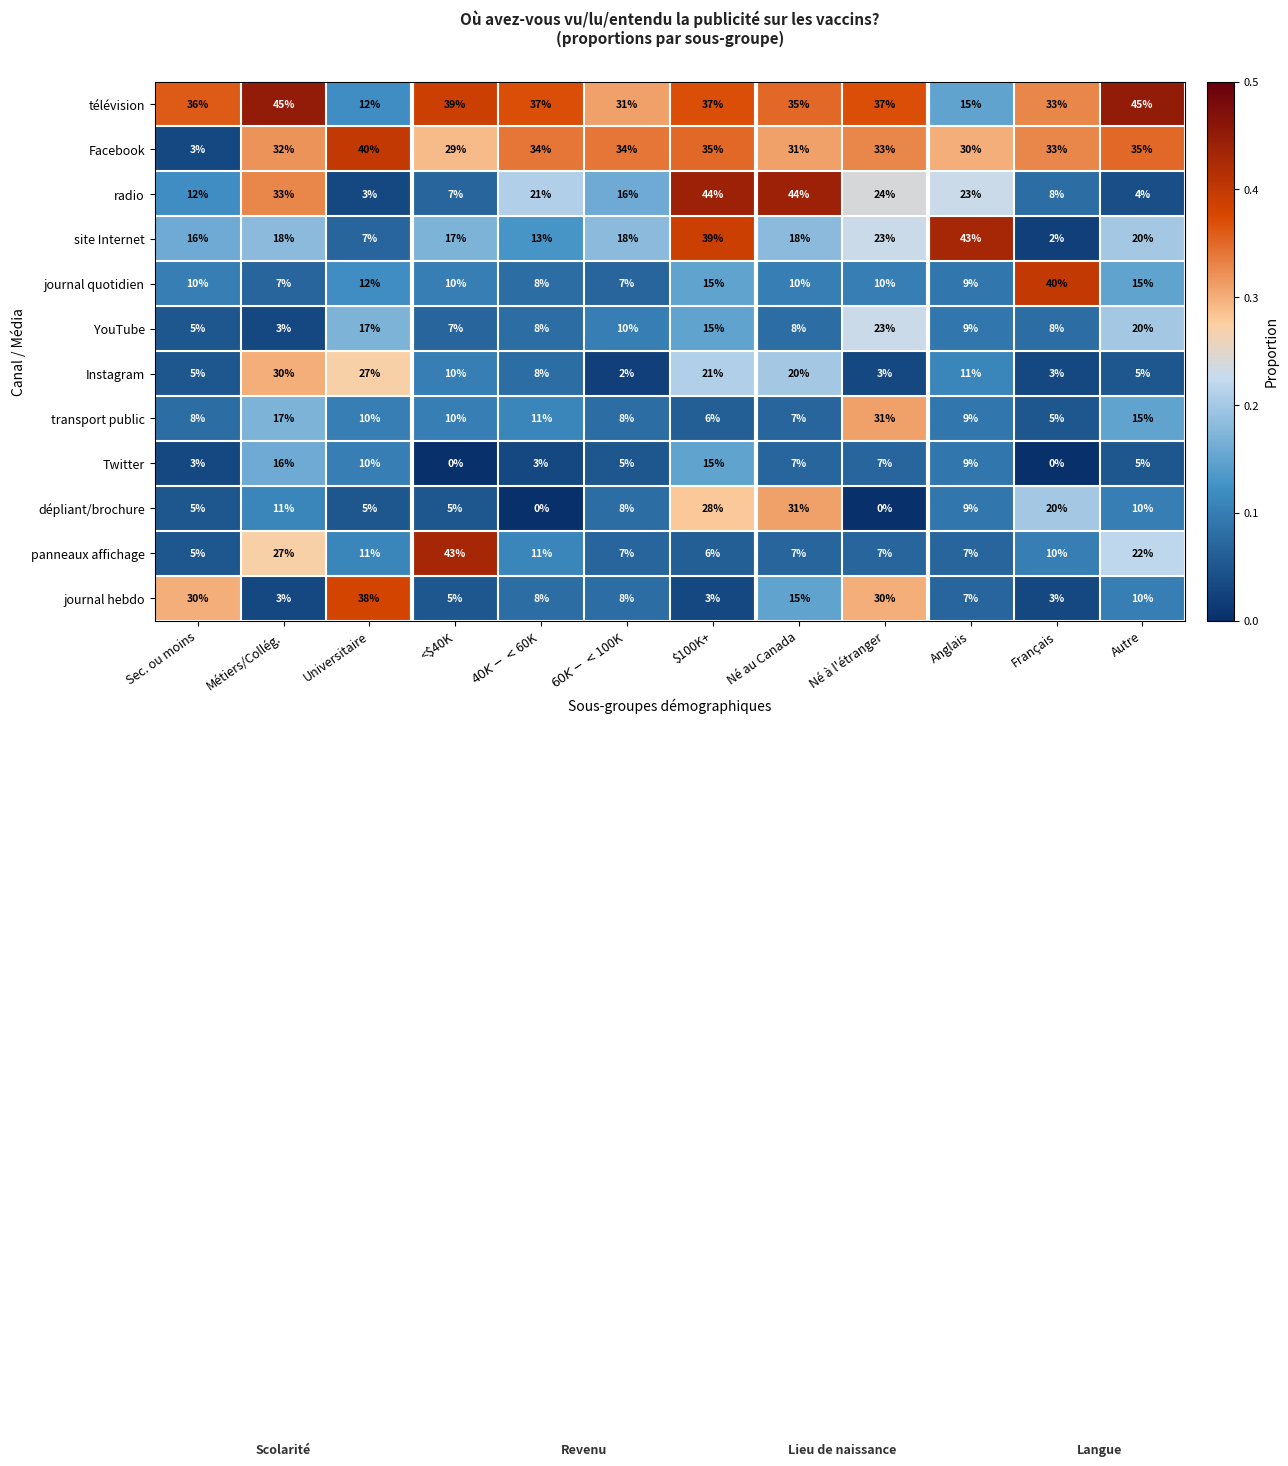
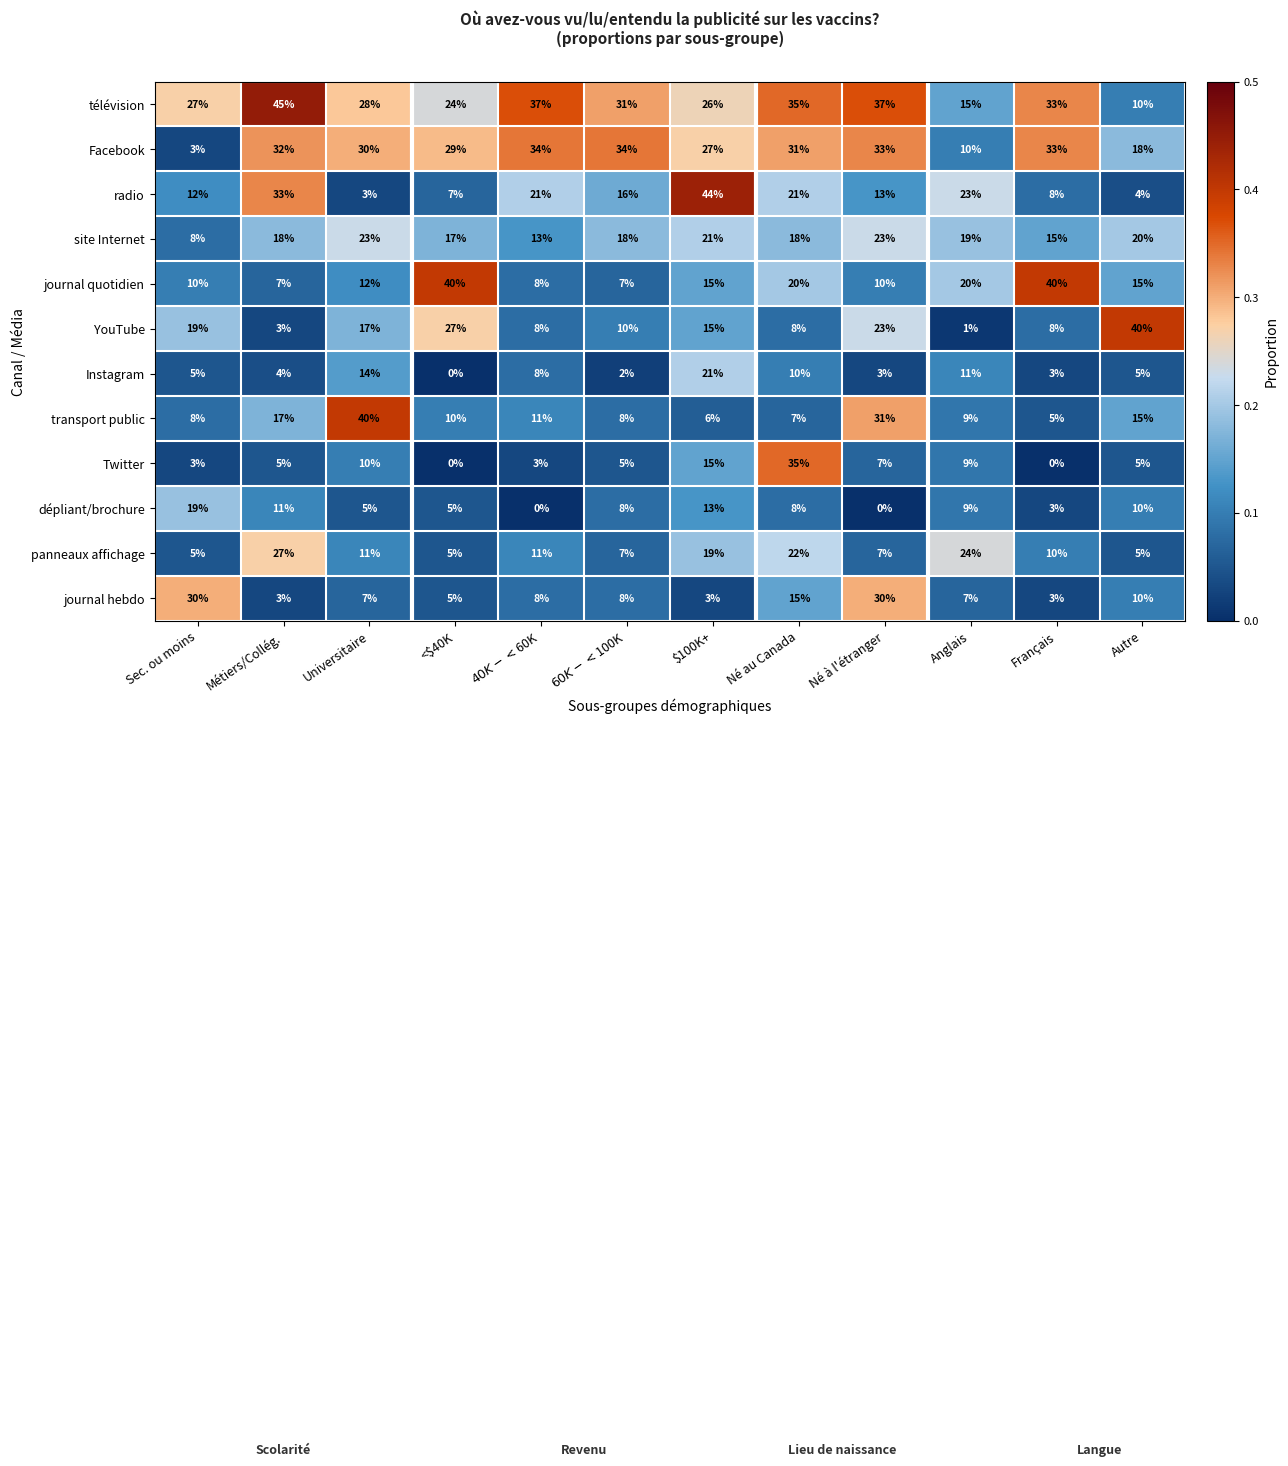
  {
    "télévision": {
-     "Sec. ou moins": "36%",
+     "Sec. ou moins": "27%",
      "Métiers/Collég.": "45%",
-     "Universitaire": "12%",
-     "<$40K": "39%",
-     "$100K+": "37%",
+     "Universitaire": "28%",
+     "<$40K": "24%",
+     "$100K+": "26%",
      "Né au Canada": "35%",
      "Né à l'étranger": "37%",
      "Anglais": "15%",
      "Français": "33%",
-     "Autre": "45%"
+     "Autre": "10%"
    },
    "Facebook": {
      "Sec. ou moins": "3%",
      "Métiers/Collég.": "32%",
-     "Universitaire": "40%",
+     "Universitaire": "30%",
      "<$40K": "29%",
-     "$100K+": "35%",
+     "$100K+": "27%",
      "Né au Canada": "31%",
      "Né à l'étranger": "33%",
-     "Anglais": "30%",
+     "Anglais": "10%",
      "Français": "33%",
-     "Autre": "35%"
+     "Autre": "18%"
    },
    "radio": {
      "Sec. ou moins": "12%",
      "Métiers/Collég.": "33%",
      "Universitaire": "3%",
      "<$40K": "7%",
      "$100K+": "44%",
-     "Né au Canada": "44%",
-     "Né à l'étranger": "24%",
+     "Né au Canada": "21%",
+     "Né à l'étranger": "13%",
      "Anglais": "23%",
      "Français": "8%",
      "Autre": "4%"
    },
    "site Internet": {
-     "Sec. ou moins": "16%",
+     "Sec. ou moins": "8%",
      "Métiers/Collég.": "18%",
-     "Universitaire": "7%",
+     "Universitaire": "23%",
      "<$40K": "17%",
-     "$100K+": "39%",
+     "$100K+": "21%",
      "Né au Canada": "18%",
      "Né à l'étranger": "23%",
-     "Anglais": "43%",
-     "Français": "2%",
+     "Anglais": "19%",
+     "Français": "15%",
      "Autre": "20%"
    },
    "journal quotidien": {
      "Sec. ou moins": "10%",
      "Métiers/Collég.": "7%",
      "Universitaire": "12%",
-     "<$40K": "10%",
+     "<$40K": "40%",
      "$100K+": "15%",
-     "Né au Canada": "10%",
+     "Né au Canada": "20%",
      "Né à l'étranger": "10%",
-     "Anglais": "9%",
+     "Anglais": "20%",
      "Français": "40%",
      "Autre": "15%"
    },
    "YouTube": {
-     "Sec. ou moins": "5%",
+     "Sec. ou moins": "19%",
      "Métiers/Collég.": "3%",
      "Universitaire": "17%",
-     "<$40K": "7%",
+     "<$40K": "27%",
      "$100K+": "15%",
      "Né au Canada": "8%",
      "Né à l'étranger": "23%",
-     "Anglais": "9%",
+     "Anglais": "1%",
      "Français": "8%",
-     "Autre": "20%"
+     "Autre": "40%"
    },
    "Instagram": {
      "Sec. ou moins": "5%",
-     "Métiers/Collég.": "30%",
-     "Universitaire": "27%",
-     "<$40K": "10%",
+     "Métiers/Collég.": "4%",
+     "Universitaire": "14%",
+     "<$40K": "0%",
      "$100K+": "21%",
-     "Né au Canada": "20%",
+     "Né au Canada": "10%",
      "Né à l'étranger": "3%",
      "Anglais": "11%",
      "Français": "3%",
      "Autre": "5%"
    },
    "transport public": {
      "Sec. ou moins": "8%",
      "Métiers/Collég.": "17%",
-     "Universitaire": "10%",
+     "Universitaire": "40%",
      "<$40K": "10%",
      "$100K+": "6%",
      "Né au Canada": "7%",
      "Né à l'étranger": "31%",
      "Anglais": "9%",
      "Français": "5%",
      "Autre": "15%"
    },
    "Twitter": {
      "Sec. ou moins": "3%",
-     "Métiers/Collég.": "16%",
+     "Métiers/Collég.": "5%",
      "Universitaire": "10%",
      "<$40K": "0%",
      "$100K+": "15%",
-     "Né au Canada": "7%",
+     "Né au Canada": "35%",
      "Né à l'étranger": "7%",
      "Anglais": "9%",
      "Français": "0%",
      "Autre": "5%"
    },
    "dépliant/brochure": {
-     "Sec. ou moins": "5%",
+     "Sec. ou moins": "19%",
      "Métiers/Collég.": "11%",
      "Universitaire": "5%",
      "<$40K": "5%",
-     "$100K+": "28%",
-     "Né au Canada": "31%",
+     "$100K+": "13%",
+     "Né au Canada": "8%",
      "Né à l'étranger": "0%",
      "Anglais": "9%",
-     "Français": "20%",
+     "Français": "3%",
      "Autre": "10%"
    },
    "panneaux affichage": {
      "Sec. ou moins": "5%",
      "Métiers/Collég.": "27%",
      "Universitaire": "11%",
-     "<$40K": "43%",
-     "$100K+": "6%",
-     "Né au Canada": "7%",
+     "<$40K": "5%",
+     "$100K+": "19%",
+     "Né au Canada": "22%",
      "Né à l'étranger": "7%",
-     "Anglais": "7%",
+     "Anglais": "24%",
      "Français": "10%",
-     "Autre": "22%"
+     "Autre": "5%"
    },
    "journal hebdo": {
      "Sec. ou moins": "30%",
      "Métiers/Collég.": "3%",
-     "Universitaire": "38%",
+     "Universitaire": "7%",
      "<$40K": "5%",
      "$100K+": "3%",
      "Né au Canada": "15%",
      "Né à l'étranger": "30%",
      "Anglais": "7%",
      "Français": "3%",
      "Autre": "10%"
    }
  }
